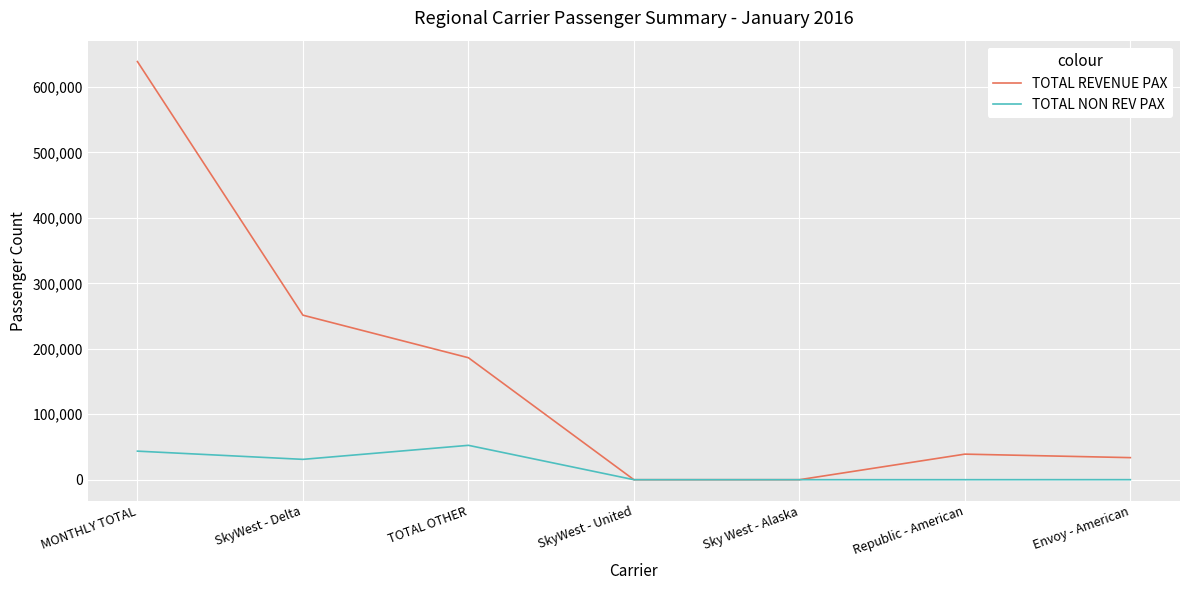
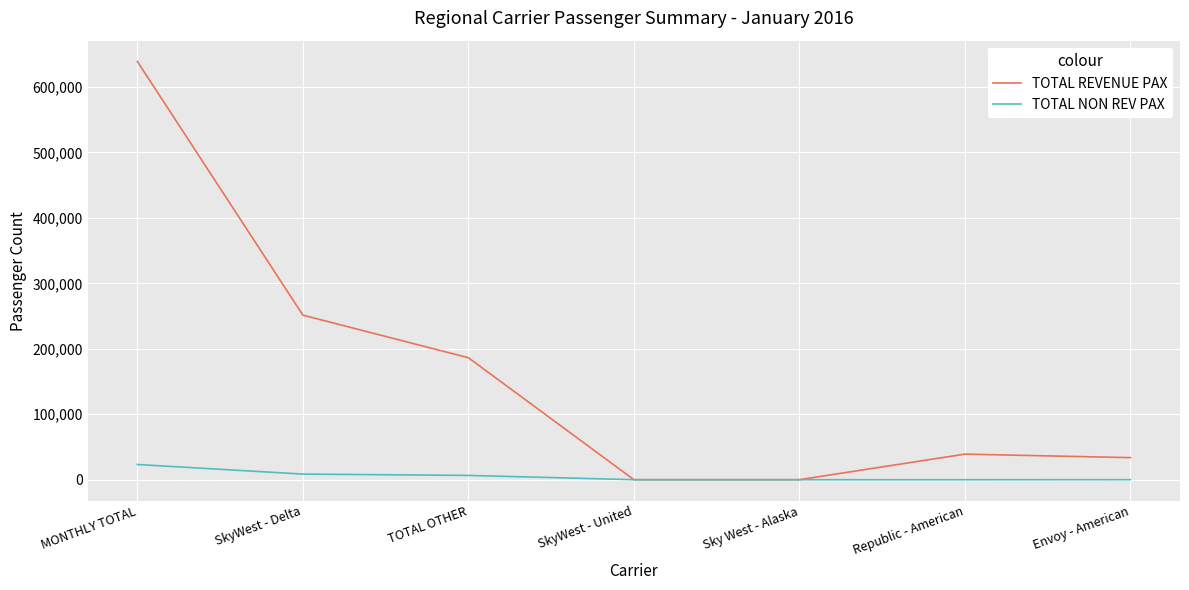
  {
    "TOTAL REVENUE PAX": {
      "MONTHLY TOTAL": "640,000",
      "SkyWest - Delta": "250,000",
      "TOTAL OTHER": "190,000",
      "Republic - American": "40,000",
      "Envoy - American": "30,000"
    },
    "TOTAL NON REV PAX": {
-     "MONTHLY TOTAL": "40,000",
-     "SkyWest - Delta": "30,000",
-     "TOTAL OTHER": "50,000",
+     "MONTHLY TOTAL": "20,000",
+     "SkyWest - Delta": "10,000",
+     "TOTAL OTHER": "10,000",
      "Republic - American": "0",
      "Envoy - American": "0"
    }
  }
